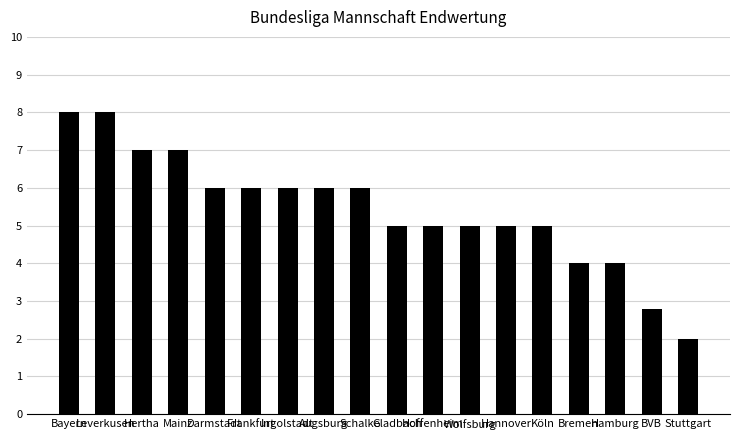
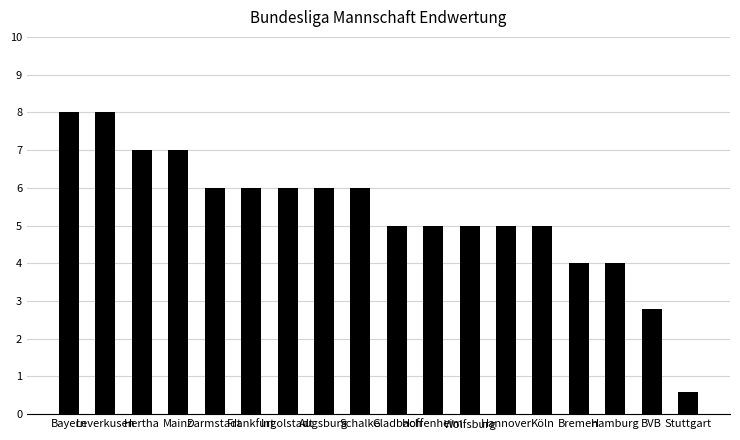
  {
    "Köln": 5.0,
    "BVB": 2.8,
-   "Stuttgart": 2.0
+   "Stuttgart": 0.6
  }
